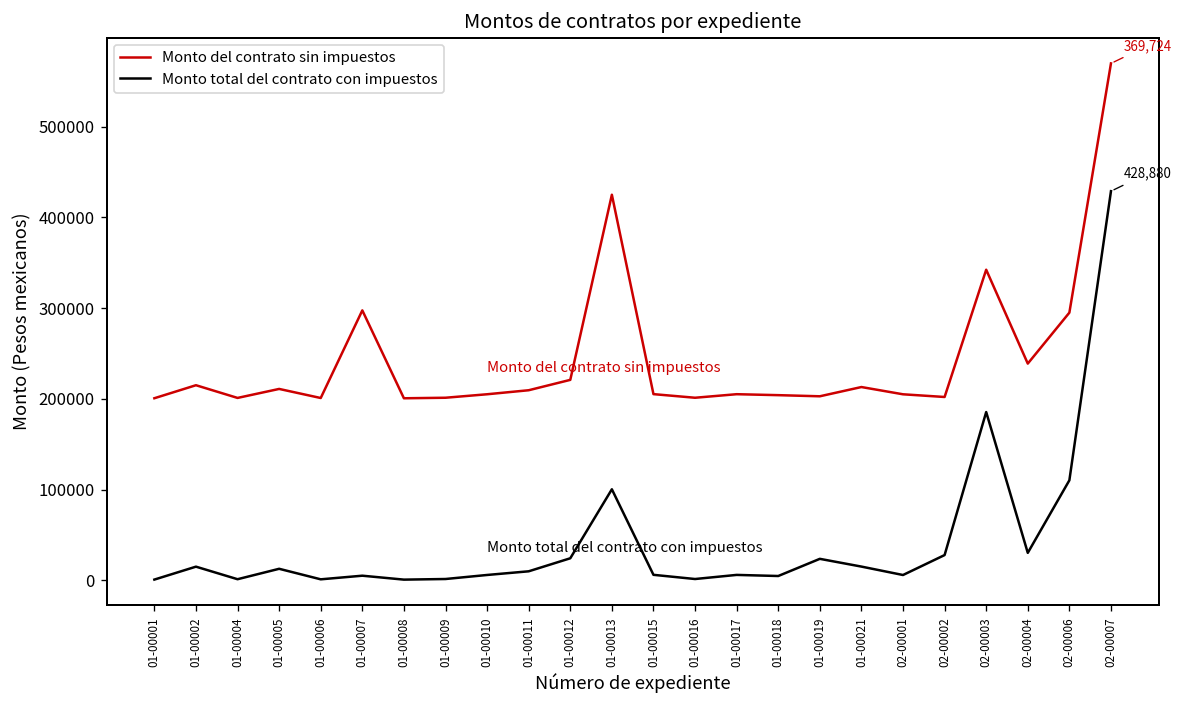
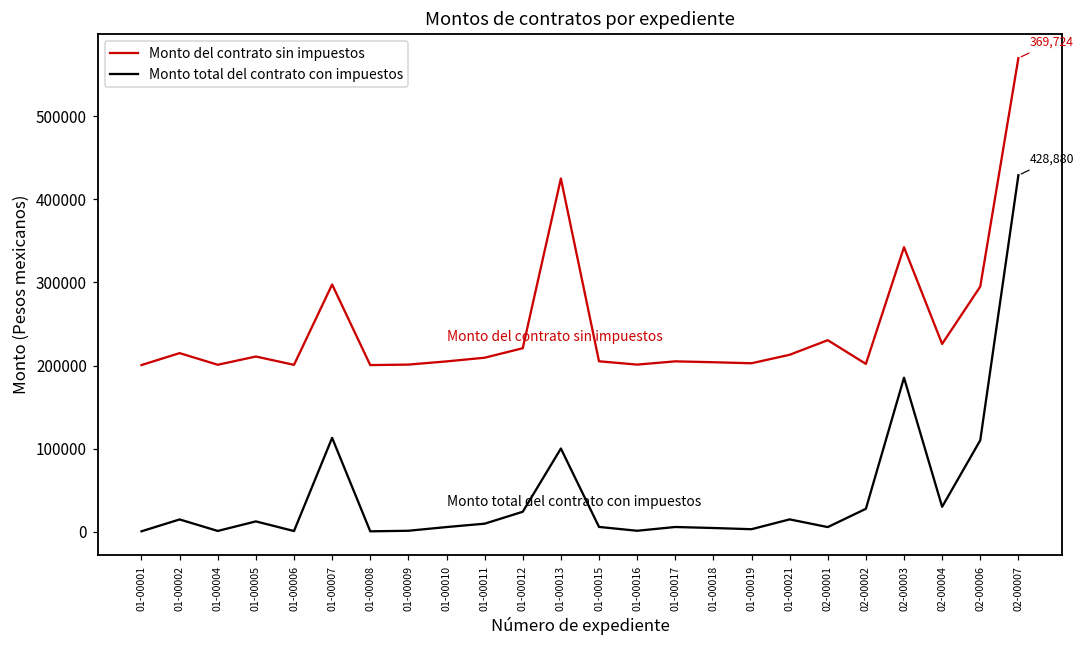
  {
    "Monto del contrato sin impuestos": {
      "01-00001": 200000,
      "01-00002": 220000,
      "01-00004": 200000,
      "01-00005": 210000,
      "01-00006": 200000,
      "01-00007": 300000,
      "01-00008": 200000,
      "01-00009": 200000,
      "01-00010": 210000,
      "01-00011": 210000,
      "01-00012": 220000,
      "01-00013": 420000,
      "01-00015": 210000,
      "01-00016": 200000,
      "01-00017": 210000,
      "01-00018": 200000,
      "01-00019": 200000,
      "01-00021": 210000,
-     "02-00001": 210000,
+     "02-00001": 230000,
      "02-00002": 200000,
      "02-00003": 340000,
-     "02-00004": 240000,
+     "02-00004": 230000,
      "02-00006": 300000
    },
    "Monto total del contrato con impuestos": {
      "01-00001": 0,
      "01-00002": 20000,
      "01-00004": 0,
      "01-00005": 10000,
      "01-00006": 0,
-     "01-00007": 10000,
+     "01-00007": 110000,
      "01-00008": 0,
      "01-00009": 0,
      "01-00010": 10000,
      "01-00011": 10000,
      "01-00012": 20000,
      "01-00013": 100000,
      "01-00015": 10000,
      "01-00016": 0,
      "01-00017": 10000,
      "01-00018": 0,
-     "01-00019": 20000,
+     "01-00019": 0,
      "01-00021": 20000,
      "02-00001": 10000,
      "02-00002": 30000,
      "02-00003": 190000,
      "02-00004": 30000,
      "02-00006": 110000
    }
  }
